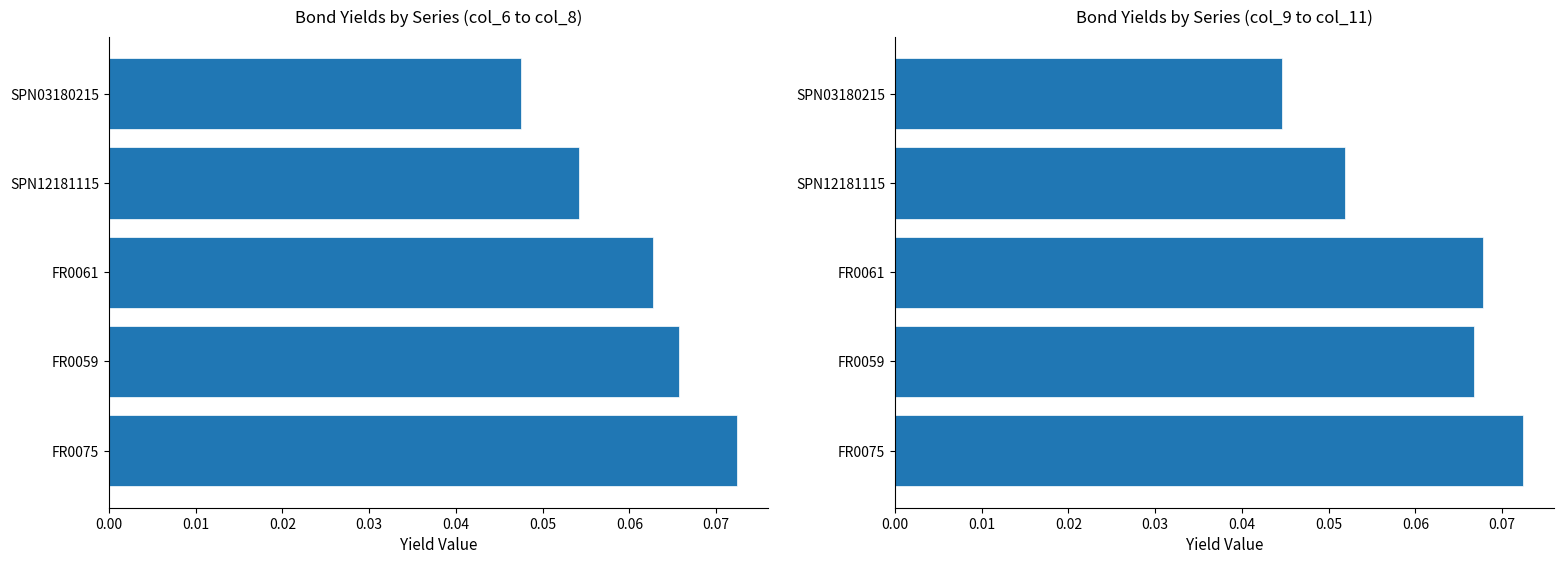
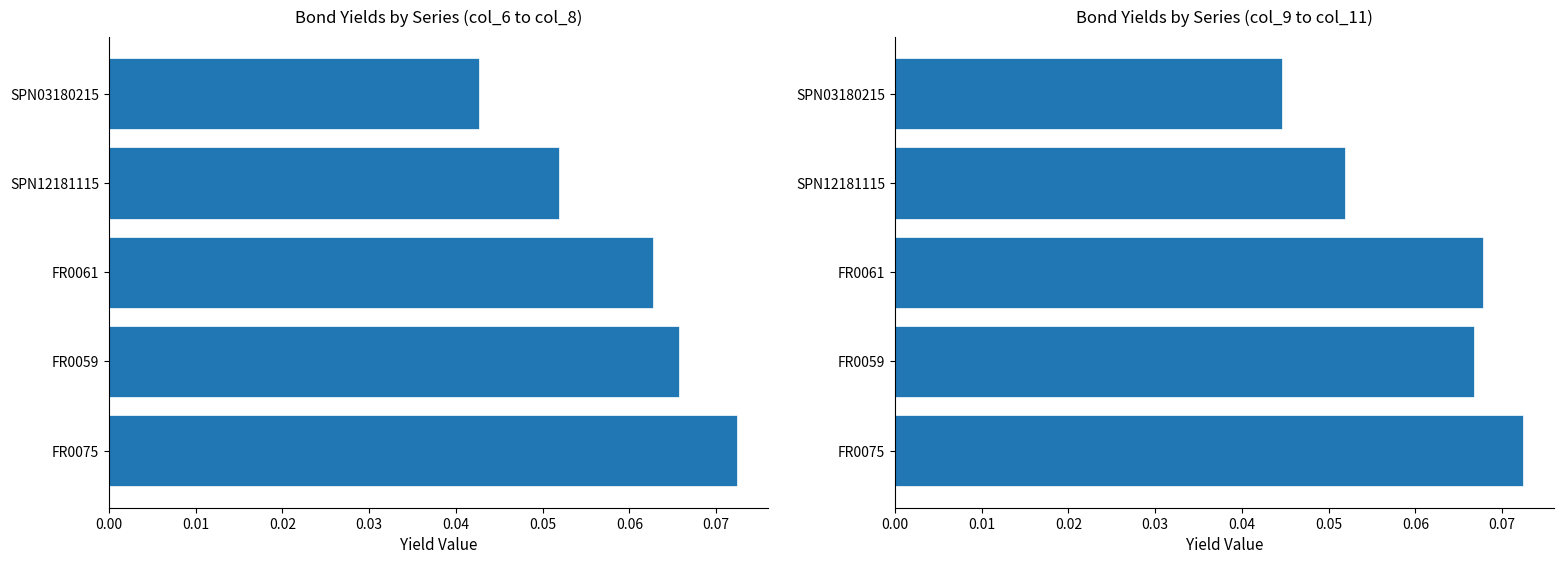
  {
    "Bond Yields by Series (col_6 to col_8)": {
-     "SPN03180215": 0.048,
-     "SPN12181115": 0.054,
+     "SPN03180215": 0.043,
+     "SPN12181115": 0.052,
      "FR0061": 0.063,
      "FR0059": 0.066,
      "FR0075": 0.072
    },
    "Bond Yields by Series (col_9 to col_11)": {
      "SPN03180215": 0.045,
      "SPN12181115": 0.052,
      "FR0061": 0.068,
      "FR0059": 0.067,
      "FR0075": 0.072
    }
  }
